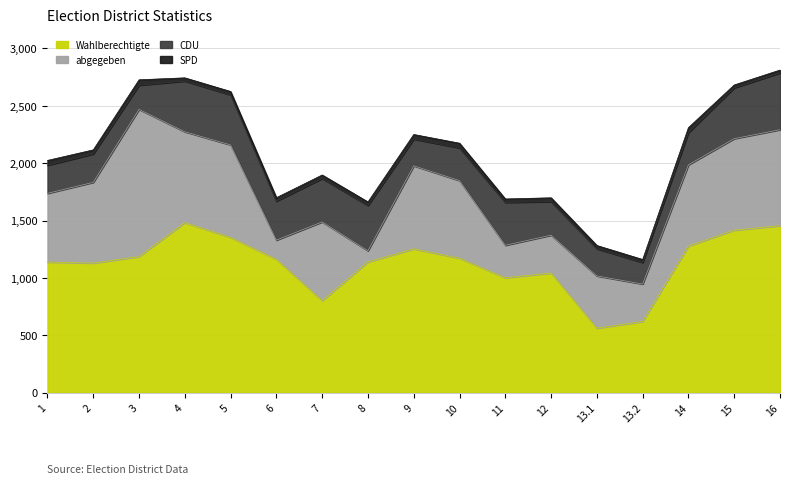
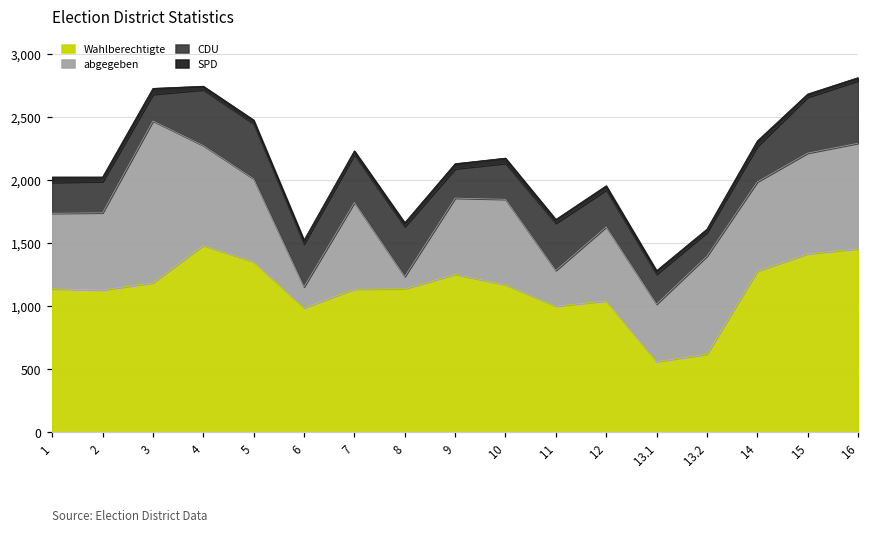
  {
    "Wahlberechtigte": {
      "1": "1,140",
      "2": "1,130",
      "3": "1,190",
      "4": "1,480",
      "5": "1,350",
-     "6": "1,160",
-     "7": "800",
+     "6": "990",
+     "7": "1,140",
      "8": "1,140",
      "9": "1,250",
      "10": "1,170",
      "11": "1,000",
      "12": "1,040",
      "13.1": "560",
      "13.2": "620",
      "14": "1,280",
      "15": "1,420",
      "16": "1,460"
    },
    "abgegeben": {
      "1": "600",
-     "2": "700",
+     "2": "610",
      "3": "1,280",
      "4": "790",
-     "5": "810",
+     "5": "660",
      "6": "170",
      "7": "690",
      "8": "100",
-     "9": "720",
+     "9": "600",
      "10": "680",
      "11": "280",
-     "12": "330",
+     "12": "590",
      "13.1": "460",
-     "13.2": "330",
+     "13.2": "780",
      "14": "710",
      "15": "800",
      "16": "840"
    }
  }
